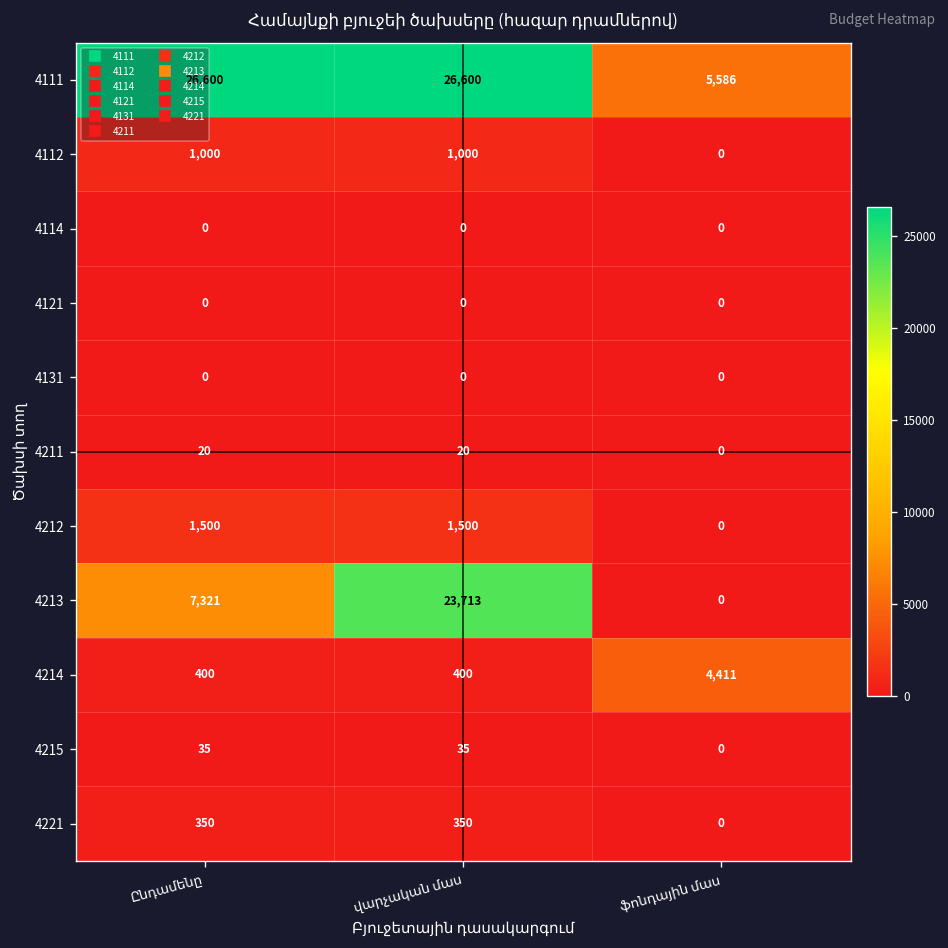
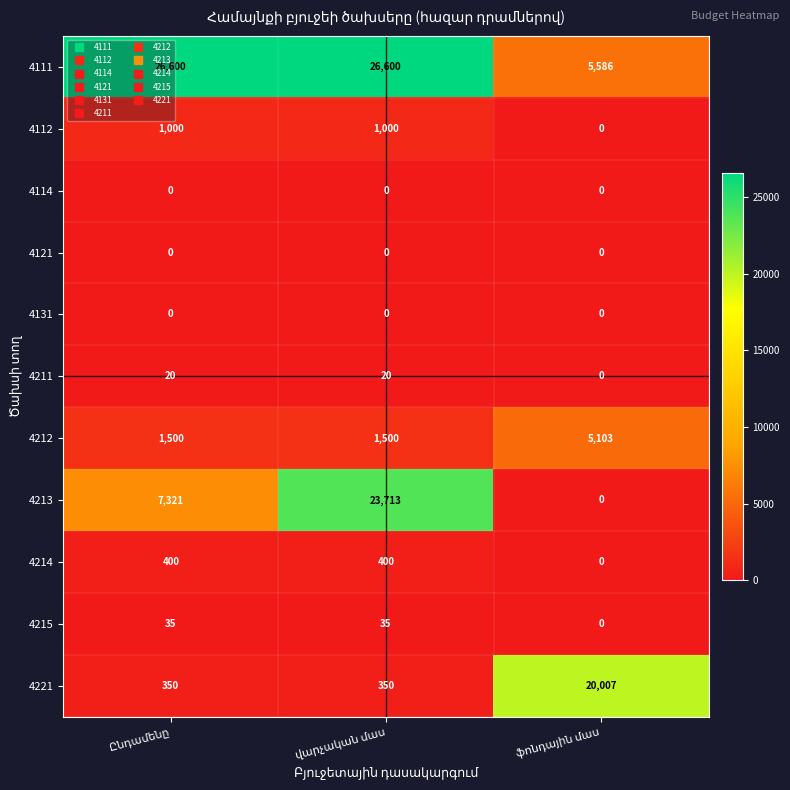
  {
    "4111": {
      "վարչական մաս": "26,600",
      "ֆոնդային մաս": "5,586"
    },
    "4112": {
      "Ընդամենը": "1,000",
      "վարչական մաս": "1,000",
      "ֆոնդային մաս": "0"
    },
    "4114": {
      "Ընդամենը": "0",
      "վարչական մաս": "0",
      "ֆոնդային մաս": "0"
    },
    "4121": {
      "Ընդամենը": "0",
      "վարչական մաս": "0",
      "ֆոնդային մաս": "0"
    },
    "4131": {
      "Ընդամենը": "0",
      "վարչական մաս": "0",
      "ֆոնդային մաս": "0"
    },
    "4211": {
      "Ընդամենը": "20",
      "վարչական մաս": "20",
      "ֆոնդային մաս": "0"
    },
    "4212": {
      "Ընդամենը": "1,500",
      "վարչական մաս": "1,500",
-     "ֆոնդային մաս": "0"
+     "ֆոնդային մաս": "5,103"
    },
    "4213": {
      "Ընդամենը": "7,321",
      "վարչական մաս": "23,713",
      "ֆոնդային մաս": "0"
    },
    "4214": {
      "Ընդամենը": "400",
      "վարչական մաս": "400",
-     "ֆոնդային մաս": "4,411"
+     "ֆոնդային մաս": "0"
    },
    "4215": {
      "Ընդամենը": "35",
      "վարչական մաս": "35",
      "ֆոնդային մաս": "0"
    },
    "4221": {
      "Ընդամենը": "350",
      "վարչական մաս": "350",
-     "ֆոնդային մաս": "0"
+     "ֆոնդային մաս": "20,007"
    }
  }
